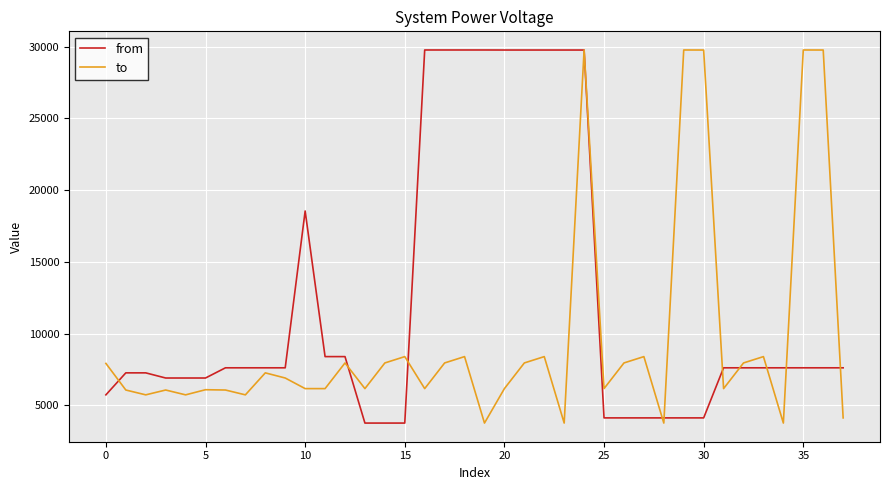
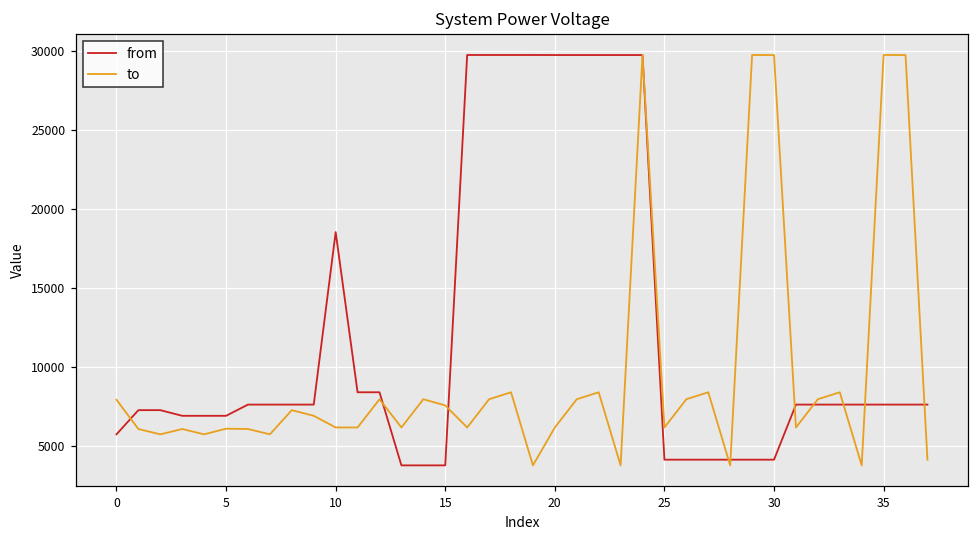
  {
    "from": {
      "0": 5700,
      "5": 6900,
      "10": 18500,
      "15": 3800,
      "20": 29800,
      "25": 4100,
      "30": 4100,
      "35": 7600
    },
    "to": {
      "0": 7900,
      "5": 6100,
      "10": 6200,
-     "15": 8400,
+     "15": 7600,
      "20": 6200,
      "25": 6200,
      "30": 29800,
      "35": 29800
    }
  }
